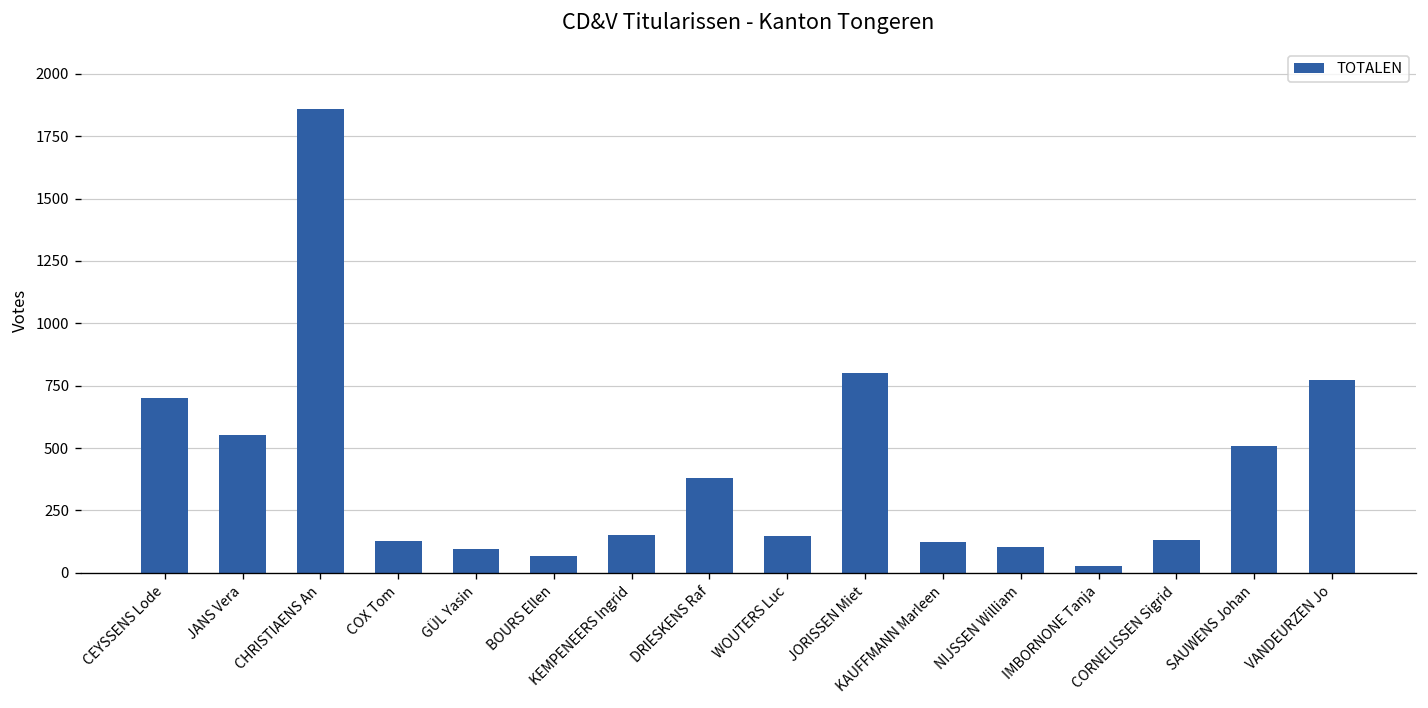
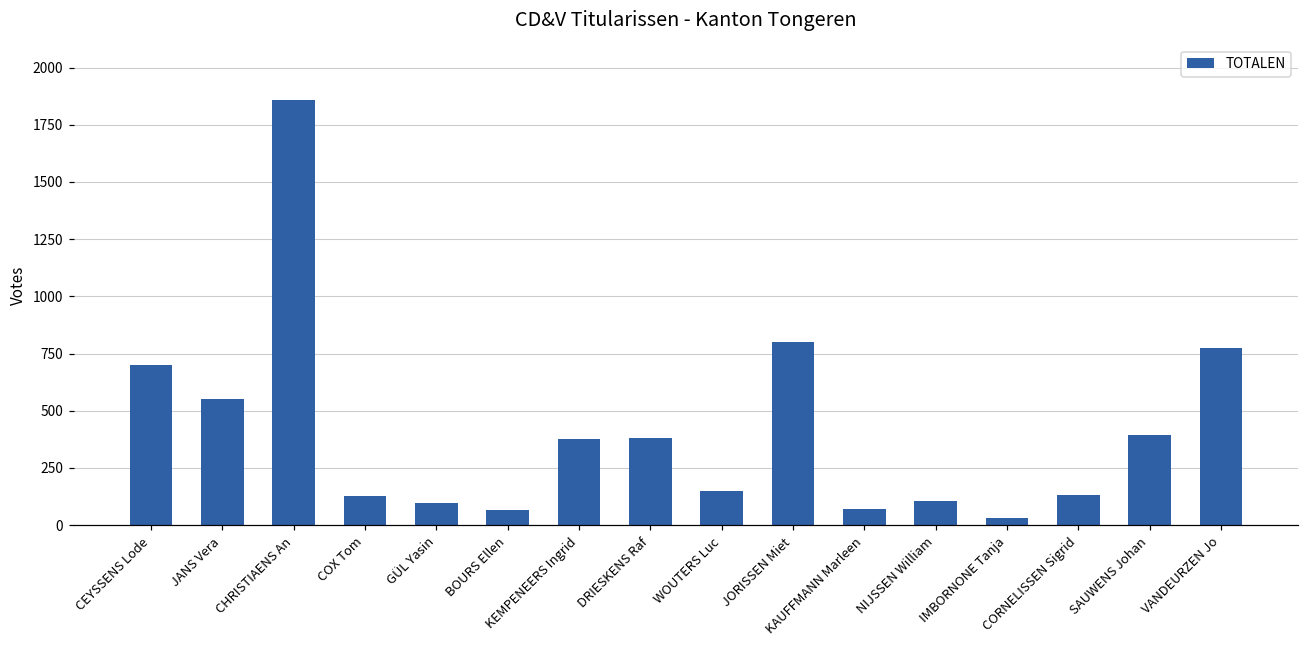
  {
    "CEYSSENS Lode": 700,
    "JANS Vera": 550,
    "CHRISTIAENS An": 1860,
    "COX Tom": 130,
    "GÜL Yasin": 100,
    "BOURS Ellen": 70,
-   "KEMPENEERS Ingrid": 150,
+   "KEMPENEERS Ingrid": 380,
    "DRIESKENS Raf": 380,
    "WOUTERS Luc": 150,
    "JORISSEN Miet": 800,
-   "KAUFFMANN Marleen": 120,
+   "KAUFFMANN Marleen": 70,
    "NIJSSEN William": 110,
    "IMBORNONE Tanja": 30,
    "CORNELISSEN Sigrid": 130,
-   "SAUWENS Johan": 510,
+   "SAUWENS Johan": 390,
    "VANDEURZEN Jo": 770
  }
